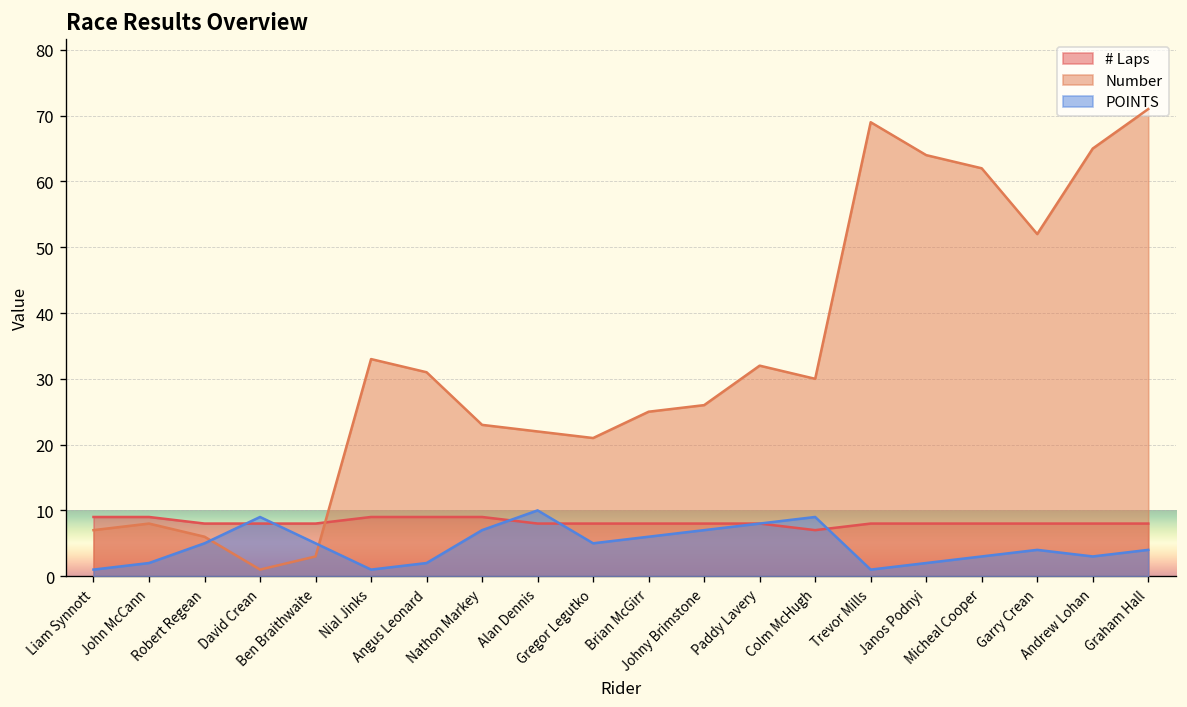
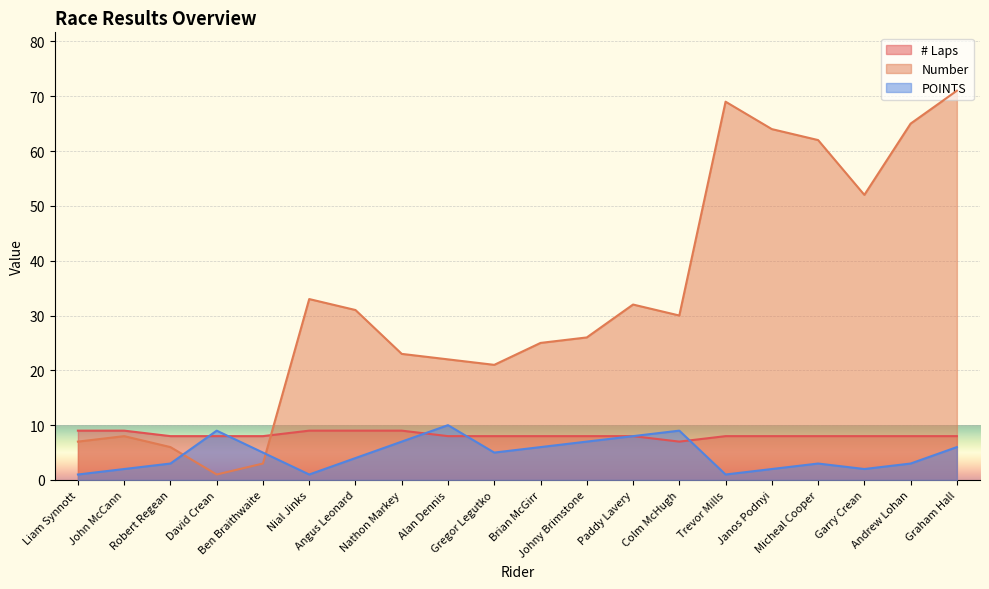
  {
    "POINTS": {
      "Liam Synnott": 1,
      "John McCann": 2,
-     "Robert Regean": 5,
+     "Robert Regean": 3,
      "David Crean": 9,
      "Ben Braithwaite": 5,
      "Nial Jinks": 1,
-     "Angus Leonard": 2,
+     "Angus Leonard": 4,
      "Nathon Markey": 7,
      "Alan Dennis": 10,
      "Gregor Legutko": 5,
      "Brian McGirr": 6,
      "Johny Brimstone": 7,
      "Colm McHugh": 9,
      "Trevor Mills": 1,
      "Janos Podnyi": 2,
      "Micheal Cooper": 3,
-     "Garry Crean": 4,
+     "Garry Crean": 2,
      "Andrew Lohan": 3,
-     "Graham Hall": 4
+     "Graham Hall": 6
    }
  }
